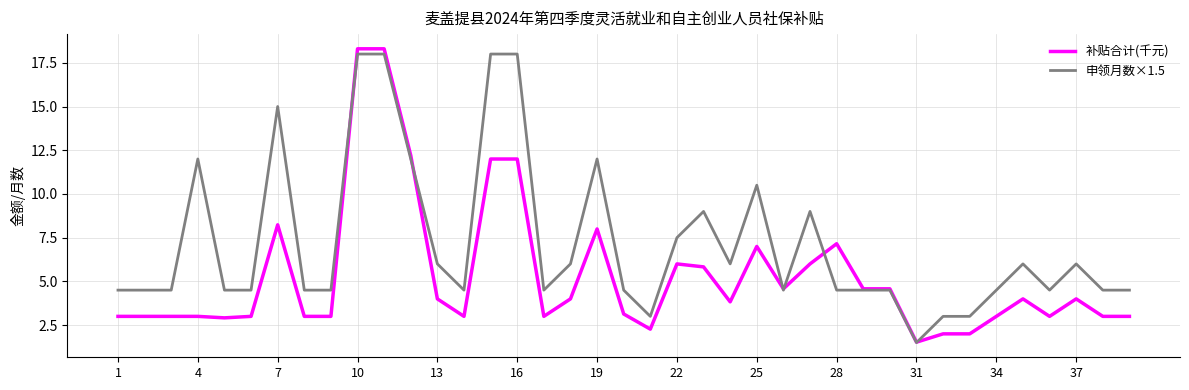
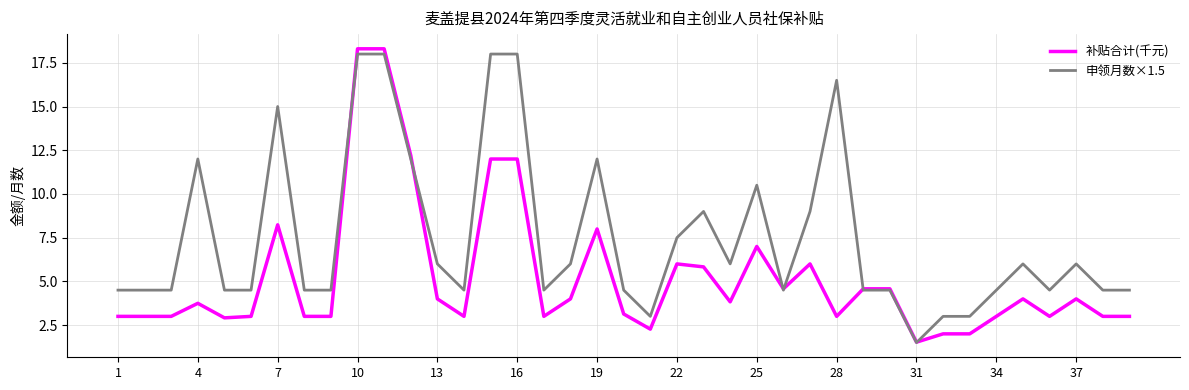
  {
    "补贴合计(千元)": {
      "1": 3.0,
-     "4": 3.0,
+     "4": 3.7,
      "7": 8.2,
      "10": 18.3,
      "13": 4.0,
      "16": 12.0,
      "19": 8.0,
      "22": 6.0,
      "25": 7.0,
-     "28": 7.2,
+     "28": 3.0,
      "34": 3.0,
      "37": 4.0
    },
    "申领月数×1.5": {
      "1": 4.5,
      "4": 12.0,
      "7": 15.0,
      "10": 18.0,
      "13": 6.0,
      "16": 18.0,
      "19": 12.0,
      "22": 7.5,
      "25": 10.5,
-     "28": 4.5,
+     "28": 16.5,
      "34": 4.5,
      "37": 6.0
    }
  }
